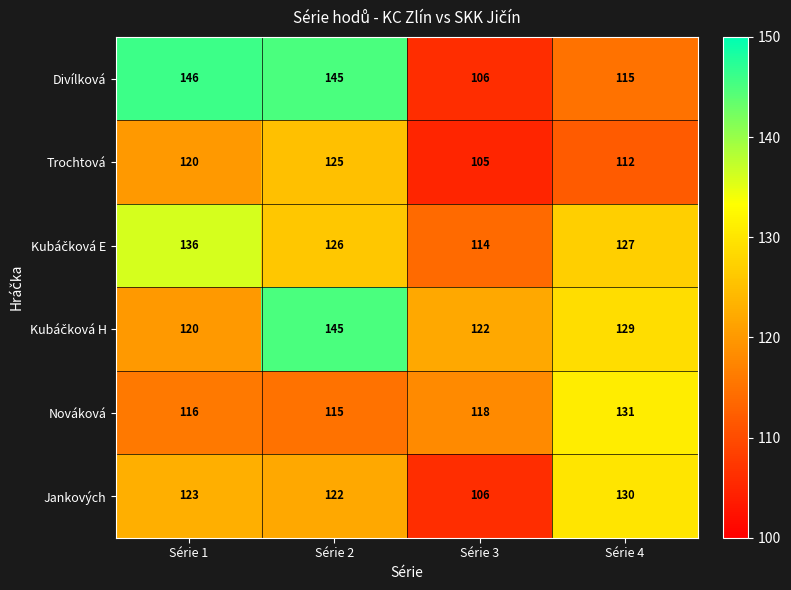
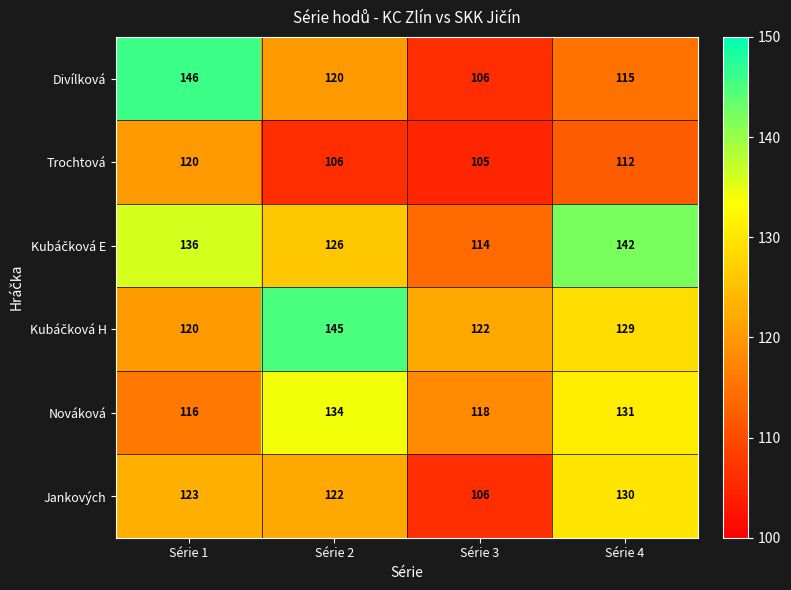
  {
    "Divílková": {
      "Série 1": 146,
-     "Série 2": 145,
+     "Série 2": 120,
      "Série 3": 106,
      "Série 4": 115
    },
    "Trochtová": {
      "Série 1": 120,
-     "Série 2": 125,
+     "Série 2": 106,
      "Série 3": 105,
      "Série 4": 112
    },
    "Kubáčková E": {
      "Série 1": 136,
      "Série 2": 126,
      "Série 3": 114,
-     "Série 4": 127
+     "Série 4": 142
    },
    "Kubáčková H": {
      "Série 1": 120,
      "Série 2": 145,
      "Série 3": 122,
      "Série 4": 129
    },
    "Nováková": {
      "Série 1": 116,
-     "Série 2": 115,
+     "Série 2": 134,
      "Série 3": 118,
      "Série 4": 131
    },
    "Jankových": {
      "Série 1": 123,
      "Série 2": 122,
      "Série 3": 106,
      "Série 4": 130
    }
  }
